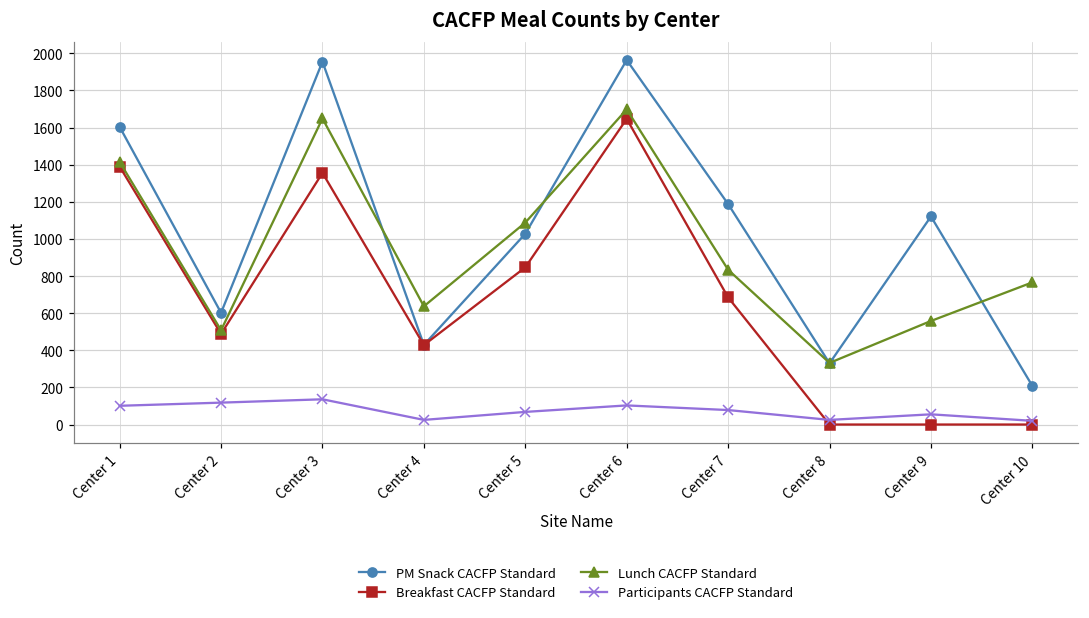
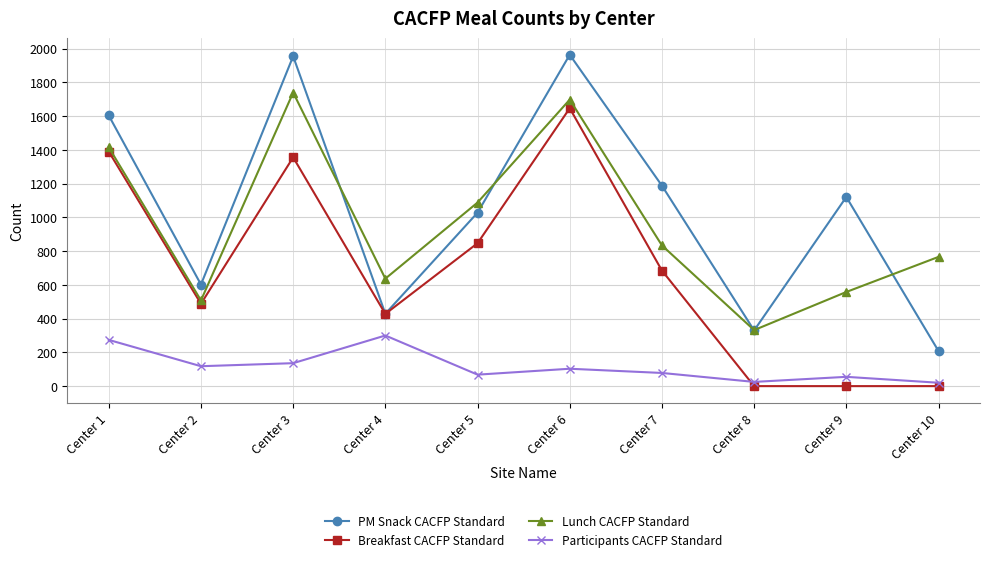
  {
    "PM Snack CACFP Standard": {
      "Center 1": 1600,
      "Center 2": 600,
      "Center 3": 1960,
      "Center 5": 1030,
      "Center 6": 1960,
      "Center 7": 1190,
      "Center 9": 1120,
      "Center 10": 210
    },
    "Breakfast CACFP Standard": {
      "Center 1": 1390,
      "Center 2": 490,
      "Center 3": 1360,
      "Center 5": 850,
      "Center 6": 1650,
      "Center 7": 690,
      "Center 8": 0,
      "Center 9": 0,
      "Center 10": 0
    },
    "Lunch CACFP Standard": {
      "Center 1": 1420,
      "Center 2": 510,
-     "Center 3": 1650,
+     "Center 3": 1740,
      "Center 4": 640,
      "Center 5": 1090,
      "Center 6": 1700,
      "Center 7": 830,
      "Center 9": 560,
      "Center 10": 770
    },
    "Participants CACFP Standard": {
-     "Center 1": 100,
+     "Center 1": 270,
      "Center 2": 120,
      "Center 3": 140,
-     "Center 4": 30,
+     "Center 4": 300,
      "Center 5": 70,
      "Center 6": 100,
      "Center 7": 80,
      "Center 8": 30,
      "Center 9": 60,
      "Center 10": 20
    }
  }
